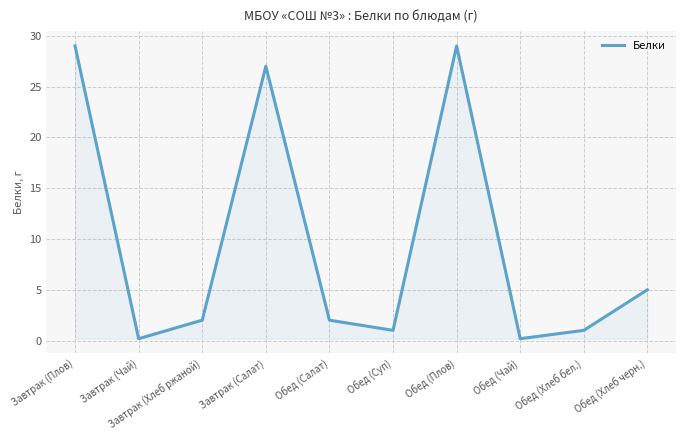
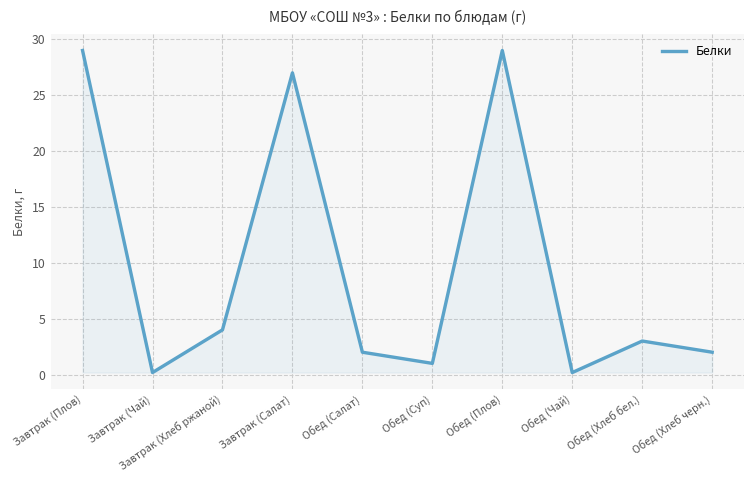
  {
    "Завтрак (Плов)": 29,
    "Завтрак (Чай)": 0,
-   "Завтрак (Хлеб ржаной)": 2,
+   "Завтрак (Хлеб ржаной)": 4,
    "Завтрак (Салат)": 27,
    "Обед (Салат)": 2,
    "Обед (Суп)": 1,
    "Обед (Плов)": 29,
    "Обед (Чай)": 0,
-   "Обед (Хлеб бел.)": 1,
-   "Обед (Хлеб черн.)": 5
+   "Обед (Хлеб бел.)": 3,
+   "Обед (Хлеб черн.)": 2
  }
